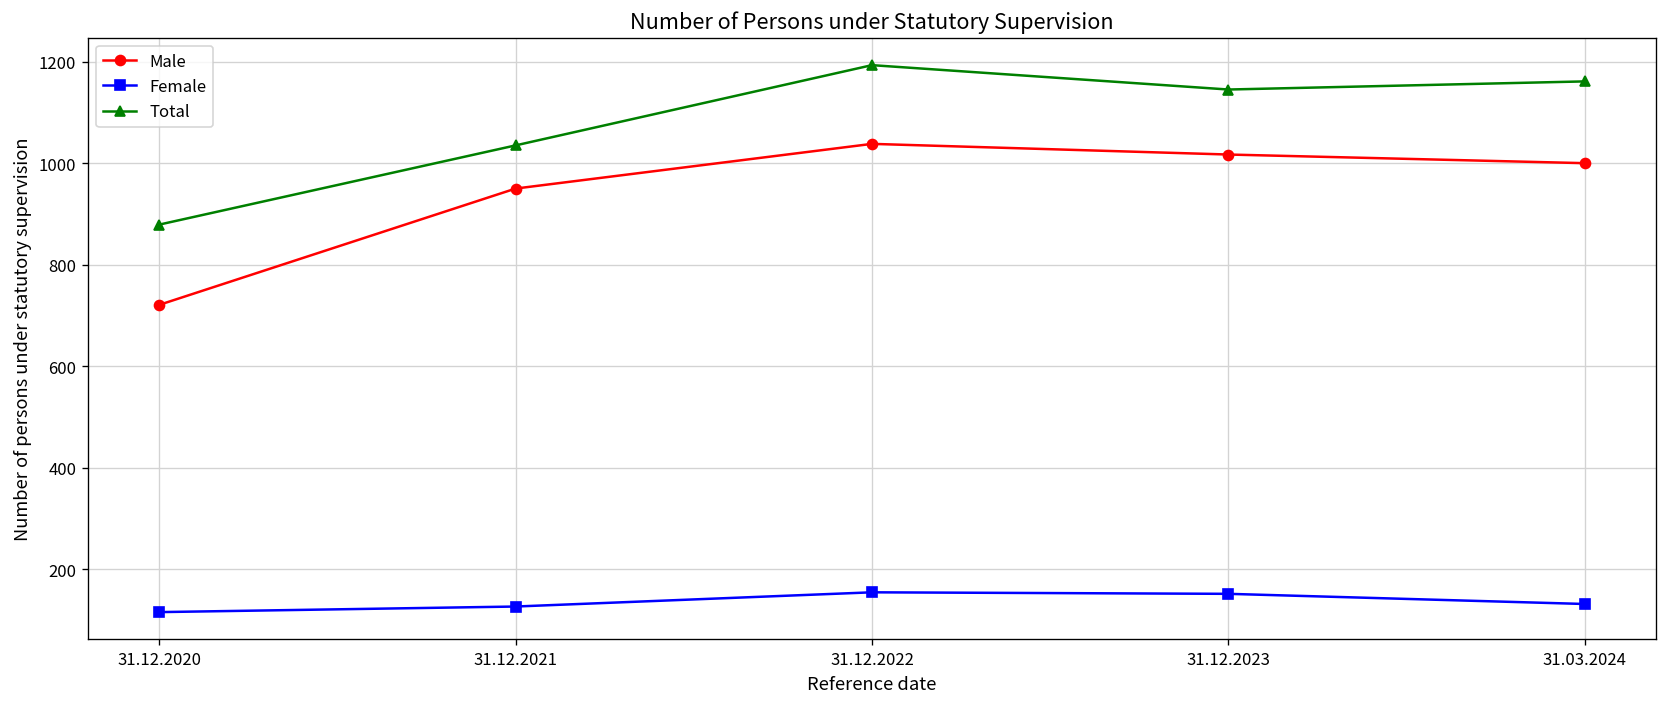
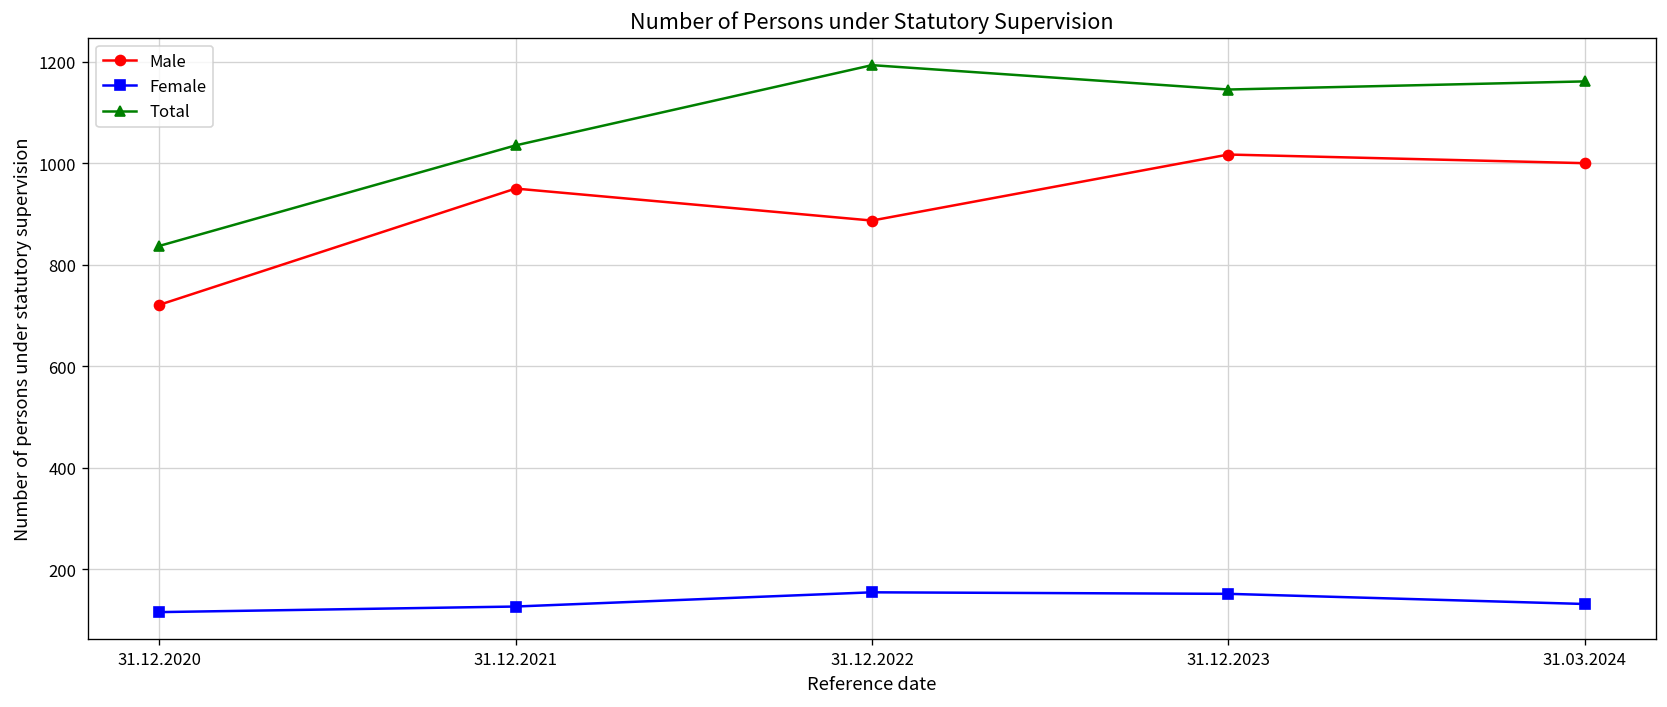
  {
    "Male": {
      "31.12.2020": 720,
      "31.12.2021": 950,
-     "31.12.2022": 1040,
+     "31.12.2022": 890,
      "31.12.2023": 1020,
      "31.03.2024": 1000
    },
    "Female": {
      "31.12.2020": 120,
      "31.12.2021": 130,
      "31.12.2022": 160,
      "31.12.2023": 150,
      "31.03.2024": 130
    },
    "Total": {
-     "31.12.2020": 880,
+     "31.12.2020": 840,
      "31.12.2021": 1040,
      "31.12.2022": 1190,
      "31.12.2023": 1150,
      "31.03.2024": 1160
    }
  }
